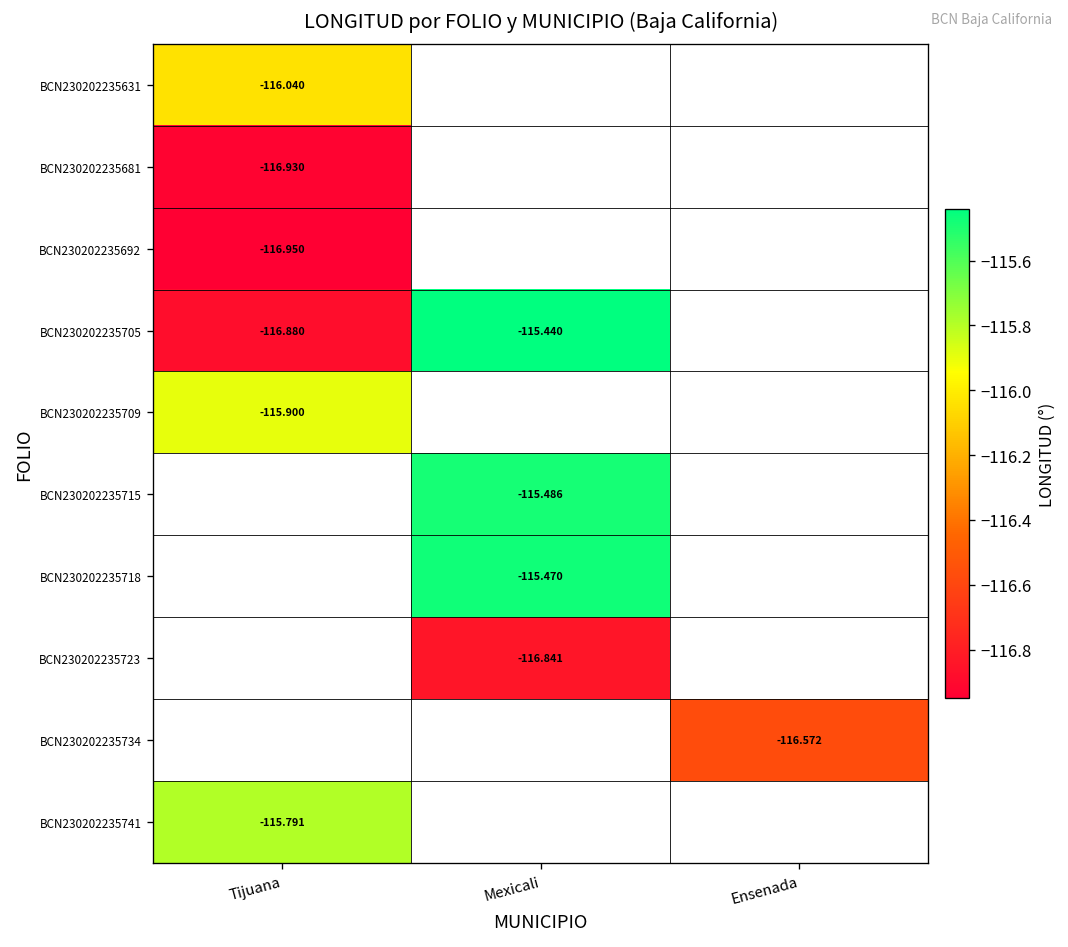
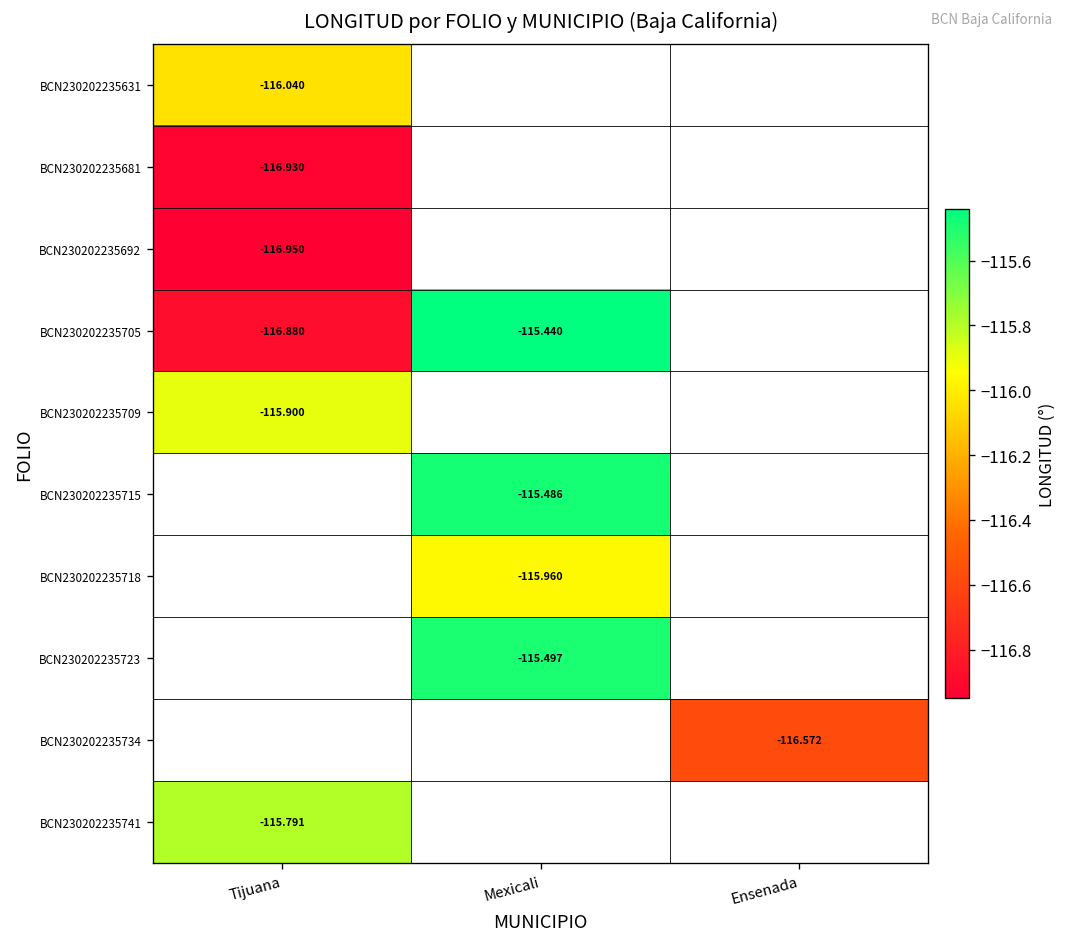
  {
    "BCN230202235631": {
      "Tijuana": -116.040
    },
    "BCN230202235681": {
      "Tijuana": -116.930
    },
    "BCN230202235692": {
      "Tijuana": -116.950
    },
    "BCN230202235705": {
      "Tijuana": -116.880,
      "Mexicali": -115.440
    },
    "BCN230202235709": {
      "Tijuana": -115.900
    },
    "BCN230202235715": {
      "Mexicali": -115.486
    },
    "BCN230202235718": {
-     "Mexicali": -115.470
+     "Mexicali": -115.960
    },
    "BCN230202235723": {
-     "Mexicali": -116.841
+     "Mexicali": -115.497
    },
    "BCN230202235734": {
      "Ensenada": -116.572
    },
    "BCN230202235741": {
      "Tijuana": -115.791
    }
  }
